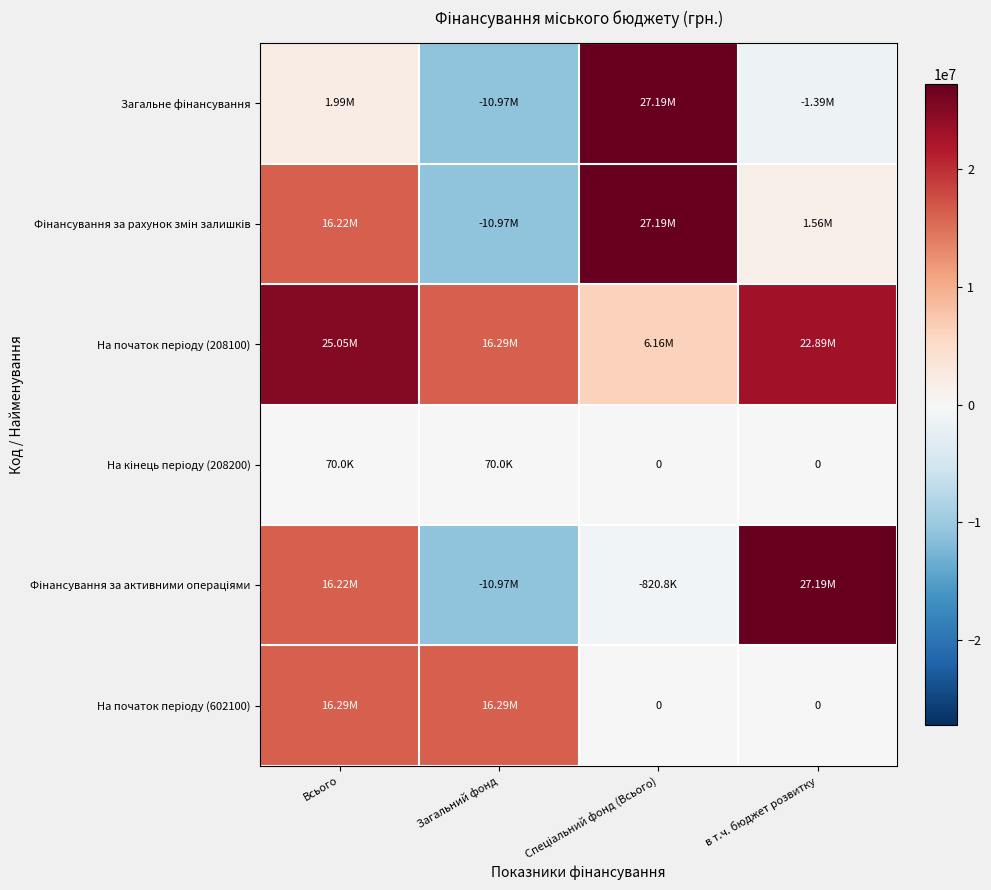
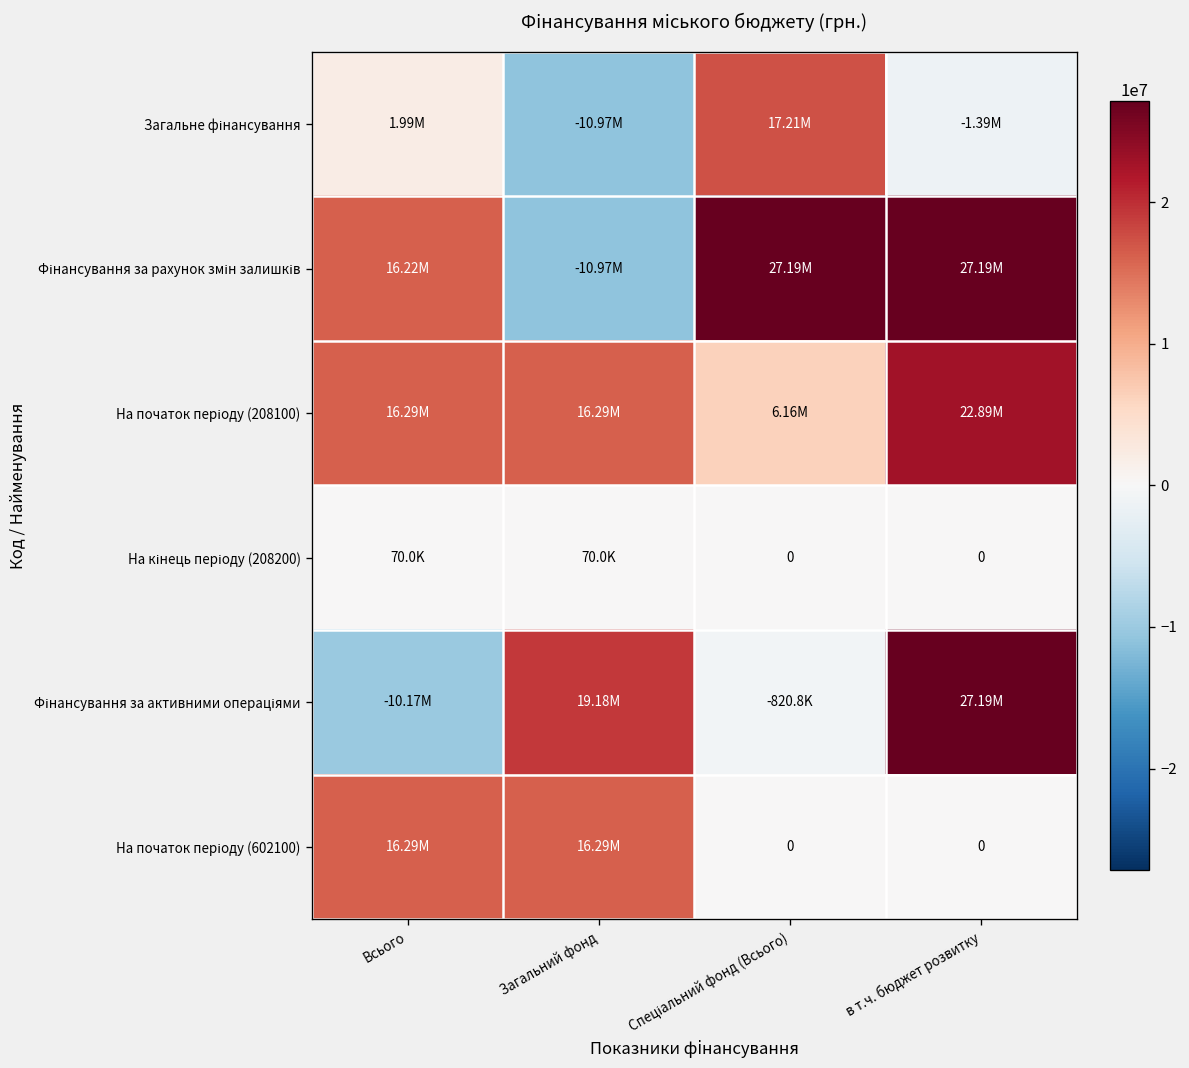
  {
    "Загальне фінансування": {
      "Всього": "1.99M",
      "Загальний фонд": "-10.97M",
-     "Спеціальний фонд (Всього)": "27.19M",
+     "Спеціальний фонд (Всього)": "17.21M",
      "в т.ч. бюджет розвитку": "-1.39M"
    },
    "Фінансування за рахунок змін залишків": {
      "Всього": "16.22M",
      "Загальний фонд": "-10.97M",
      "Спеціальний фонд (Всього)": "27.19M",
-     "в т.ч. бюджет розвитку": "1.56M"
+     "в т.ч. бюджет розвитку": "27.19M"
    },
    "На початок періоду (208100)": {
-     "Всього": "25.05M",
+     "Всього": "16.29M",
      "Загальний фонд": "16.29M",
      "Спеціальний фонд (Всього)": "6.16M",
      "в т.ч. бюджет розвитку": "22.89M"
    },
    "На кінець періоду (208200)": {
      "Всього": "70.0K",
      "Загальний фонд": "70.0K",
      "Спеціальний фонд (Всього)": "0",
      "в т.ч. бюджет розвитку": "0"
    },
    "Фінансування за активними операціями": {
-     "Всього": "16.22M",
-     "Загальний фонд": "-10.97M",
+     "Всього": "-10.17M",
+     "Загальний фонд": "19.18M",
      "Спеціальний фонд (Всього)": "-820.8K",
      "в т.ч. бюджет розвитку": "27.19M"
    },
    "На початок періоду (602100)": {
      "Всього": "16.29M",
      "Загальний фонд": "16.29M",
      "Спеціальний фонд (Всього)": "0",
      "в т.ч. бюджет розвитку": "0"
    }
  }
